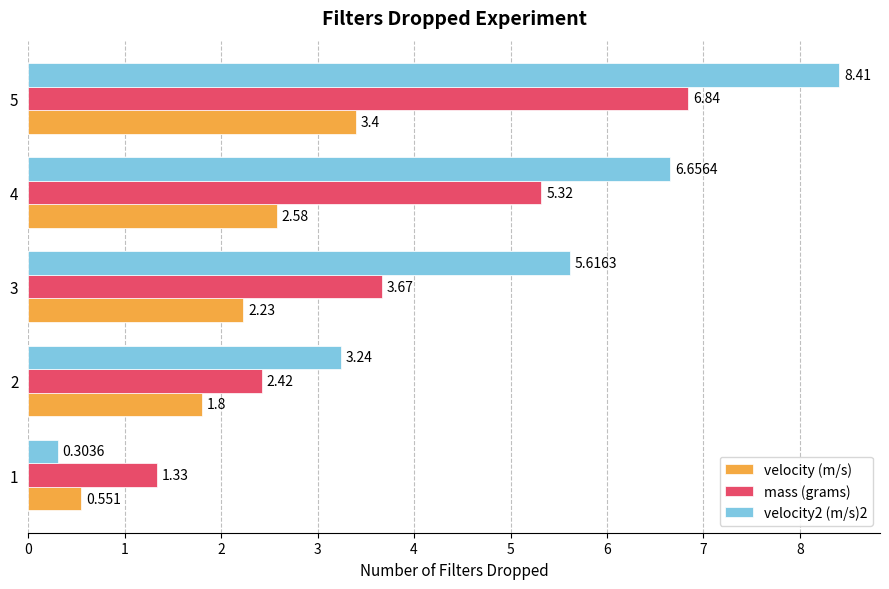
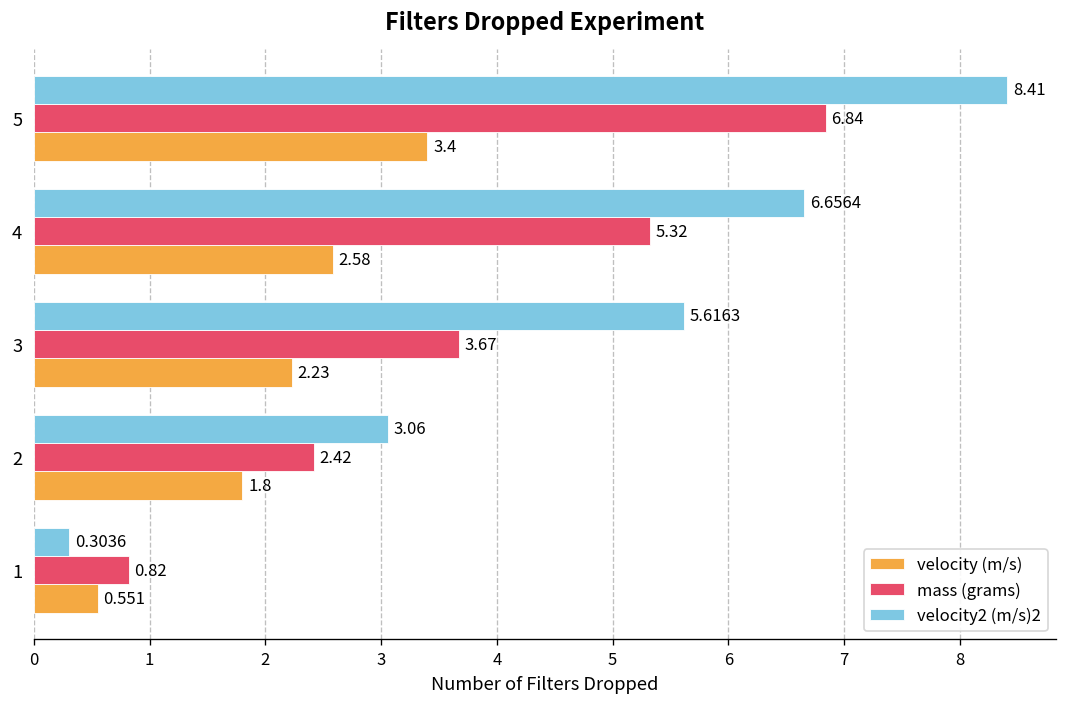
  {
    "velocity (m/s)": {
      "5": 3.4,
      "4": 2.58,
      "3": 2.23,
      "2": 1.8,
      "1": 0.551
    },
    "mass (grams)": {
      "5": 6.84,
      "4": 5.32,
      "3": 3.67,
      "2": 2.42,
-     "1": 1.33
+     "1": 0.82
    },
    "velocity2 (m/s)2": {
      "5": 8.41,
      "4": 6.6564,
      "3": 5.6163,
-     "2": 3.24,
+     "2": 3.06,
      "1": 0.3036
    }
  }
